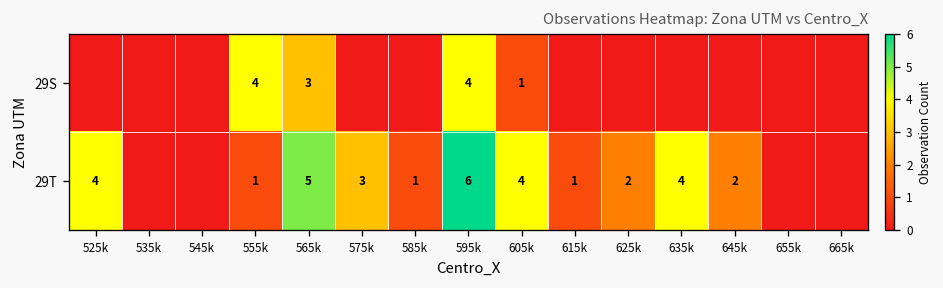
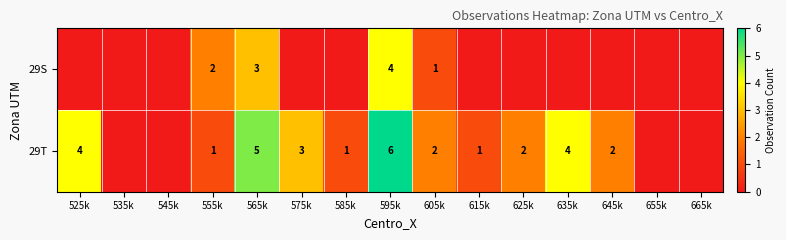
  {
    "29S": {
-     "555k": 4,
+     "555k": 2,
      "565k": 3,
      "595k": 4,
      "605k": 1
    },
    "29T": {
      "525k": 4,
      "555k": 1,
      "565k": 5,
      "575k": 3,
      "585k": 1,
      "595k": 6,
-     "605k": 4,
+     "605k": 2,
      "615k": 1,
      "625k": 2,
      "635k": 4,
      "645k": 2
    }
  }
